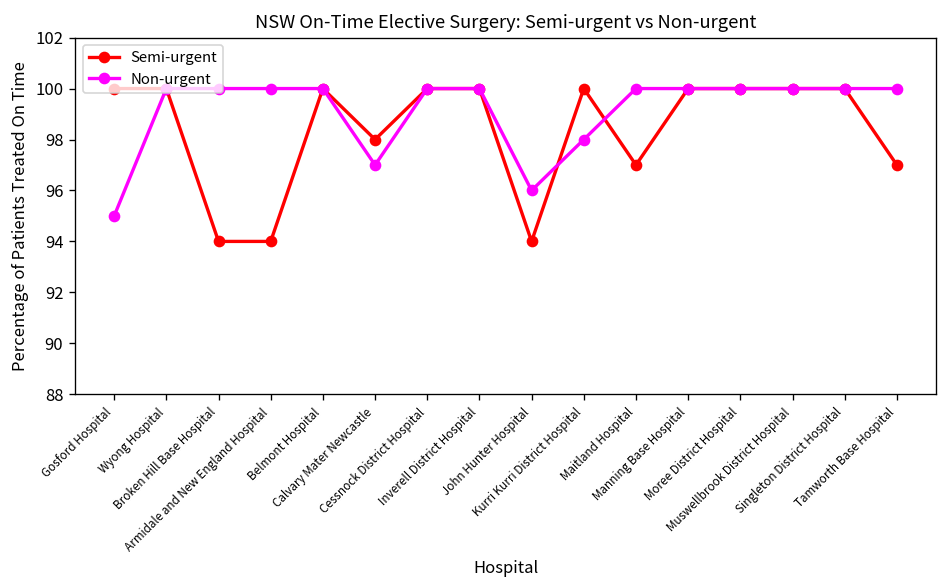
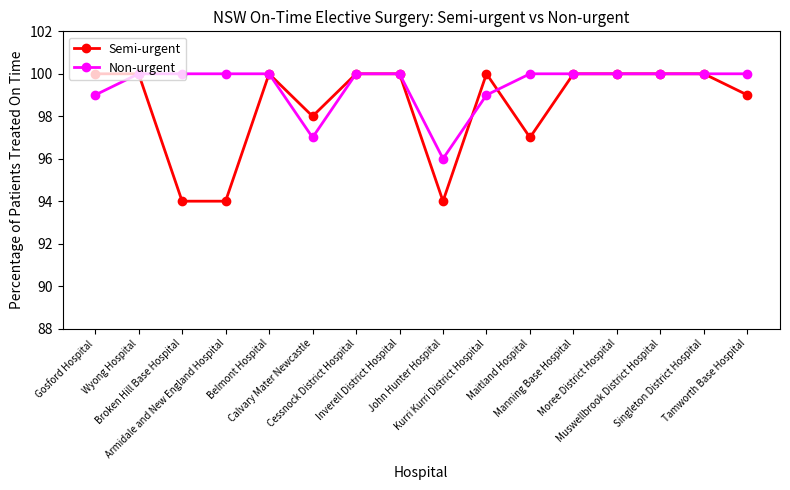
  {
    "Semi-urgent": {
      "Broken Hill Base Hospital": 94,
      "Armidale and New England Hospital": 94,
      "Calvary Mater Newcastle": 98,
      "John Hunter Hospital": 94,
      "Kurri Kurri District Hospital": 100,
      "Maitland Hospital": 97,
-     "Tamworth Base Hospital": 97
+     "Tamworth Base Hospital": 99
    },
    "Non-urgent": {
-     "Gosford Hospital": 95,
+     "Gosford Hospital": 99,
      "Armidale and New England Hospital": 100,
      "Calvary Mater Newcastle": 97,
      "John Hunter Hospital": 96,
-     "Kurri Kurri District Hospital": 98,
+     "Kurri Kurri District Hospital": 99,
      "Maitland Hospital": 100,
      "Tamworth Base Hospital": 100
    }
  }
